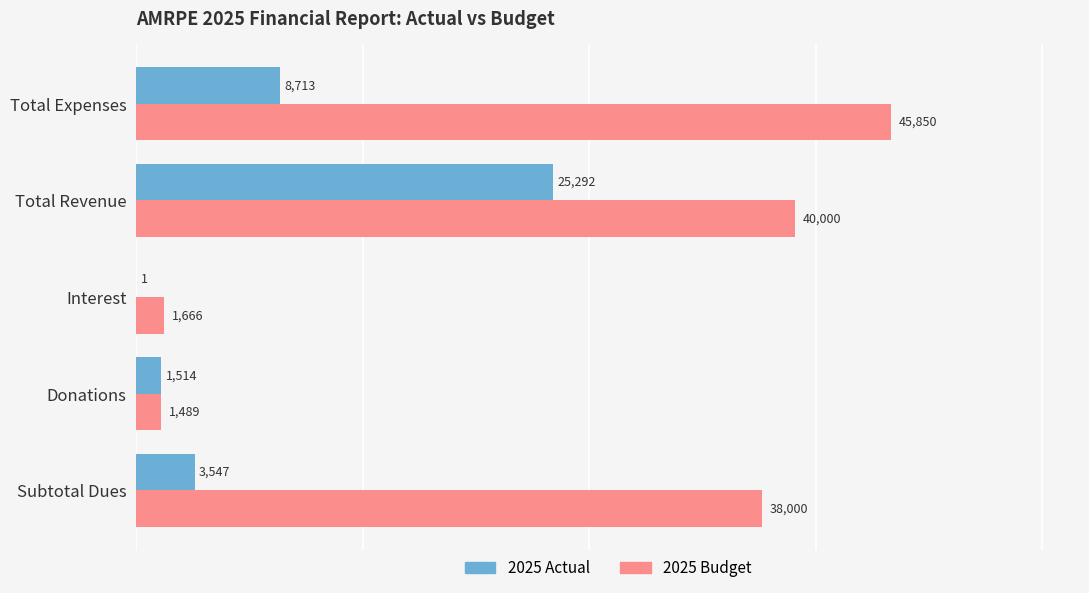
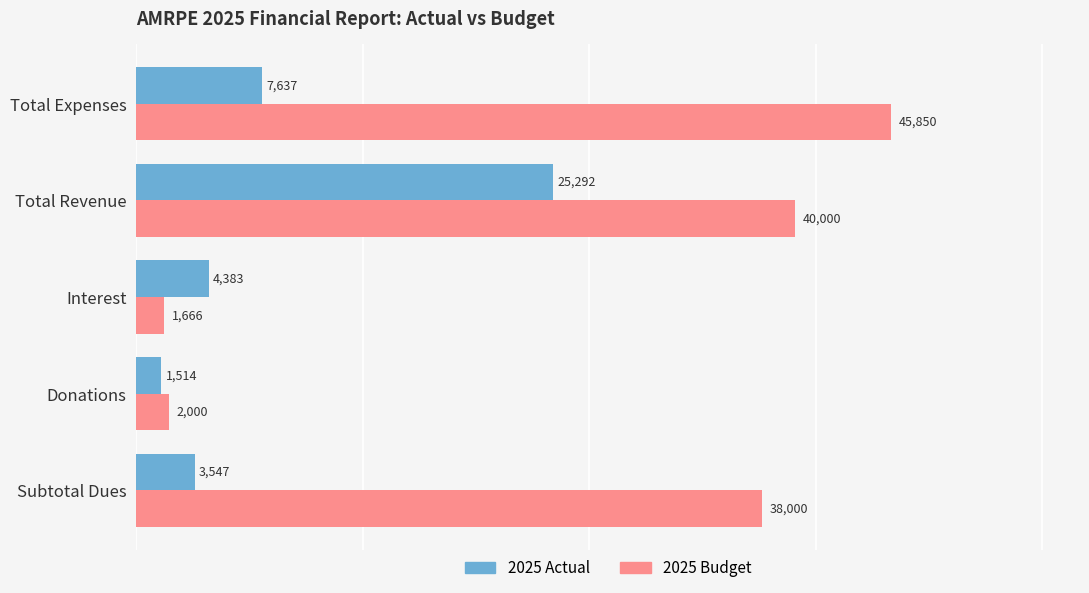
  {
    "2025 Actual": {
-     "Total Expenses": "8,713",
+     "Total Expenses": "7,637",
      "Total Revenue": "25,292",
-     "Interest": "1",
+     "Interest": "4,383",
      "Donations": "1,514",
      "Subtotal Dues": "3,547"
    },
    "2025 Budget": {
      "Total Expenses": "45,850",
      "Total Revenue": "40,000",
      "Interest": "1,666",
-     "Donations": "1,489",
+     "Donations": "2,000",
      "Subtotal Dues": "38,000"
    }
  }
